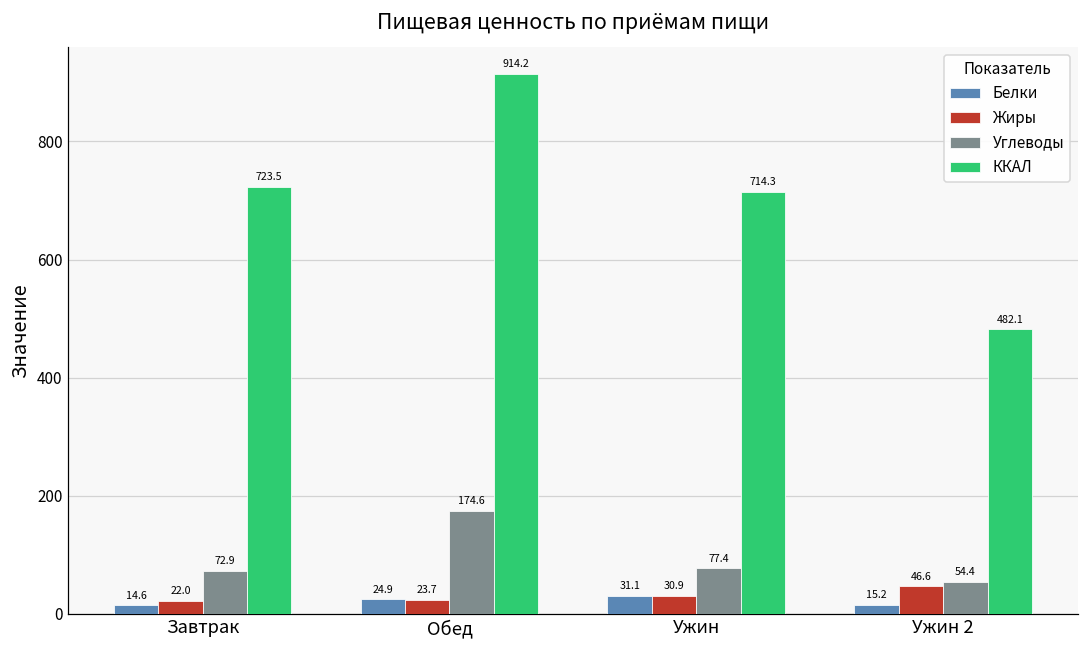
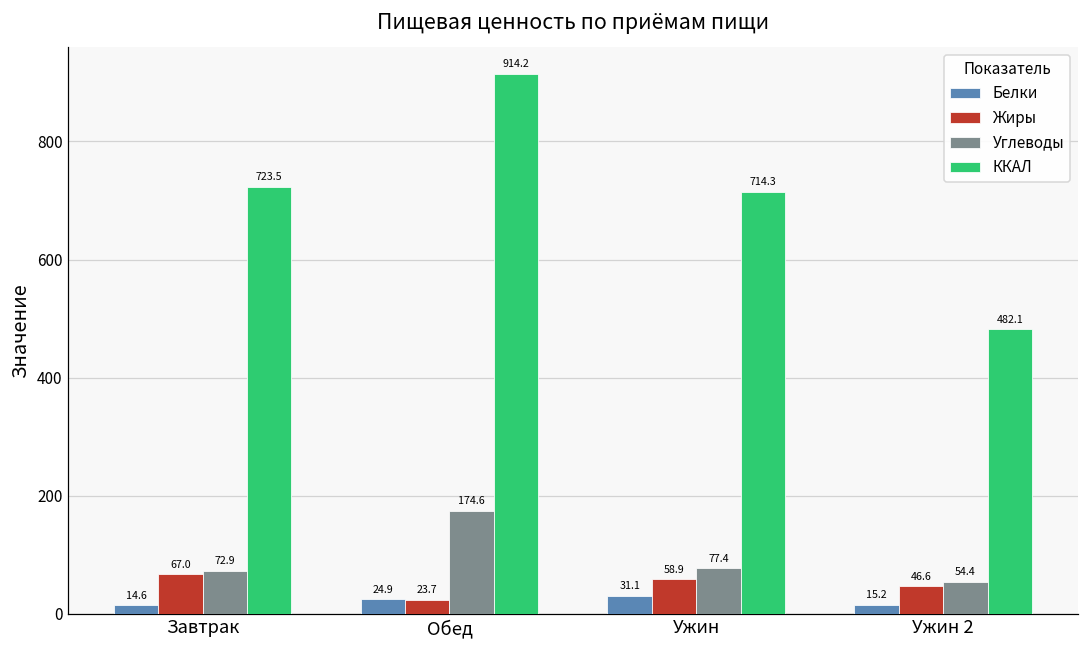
  {
    "Жиры": {
-     "Завтрак": 22.0,
+     "Завтрак": 67.0,
      "Обед": 23.7,
-     "Ужин": 30.9,
+     "Ужин": 58.9,
      "Ужин 2": 46.6
    },
    "ККАЛ": {
      "Завтрак": 723.5,
      "Обед": 914.2,
      "Ужин": 714.3,
      "Ужин 2": 482.1
    }
  }
